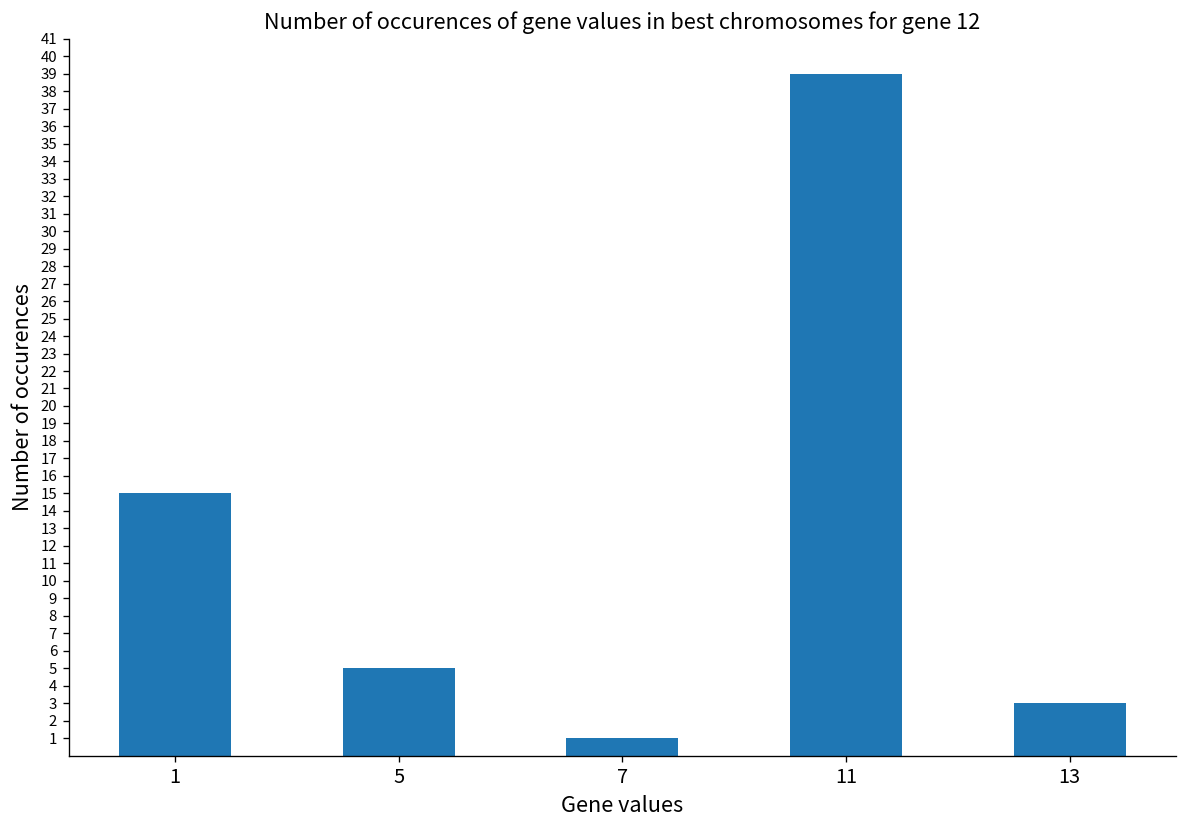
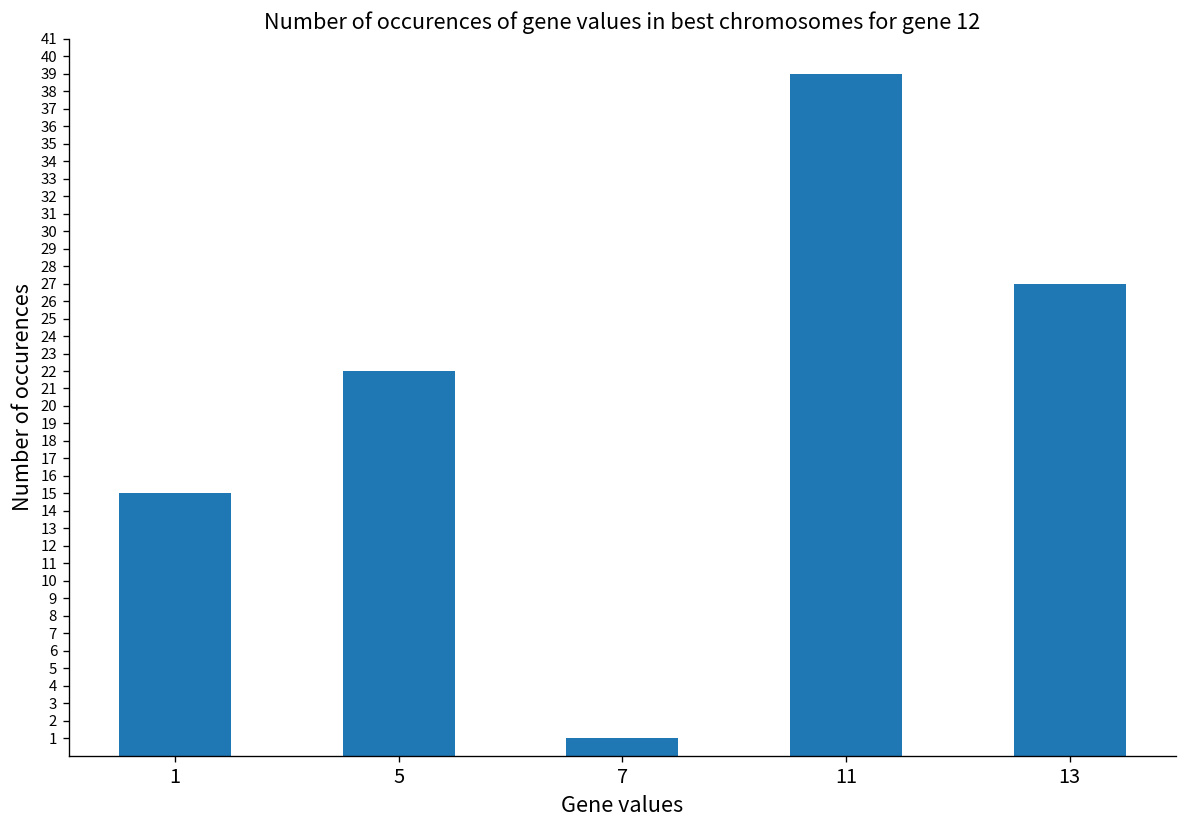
  {
    "1": 15,
-   "5": 5,
+   "5": 22,
    "7": 1,
    "11": 39,
-   "13": 3
+   "13": 27
  }
